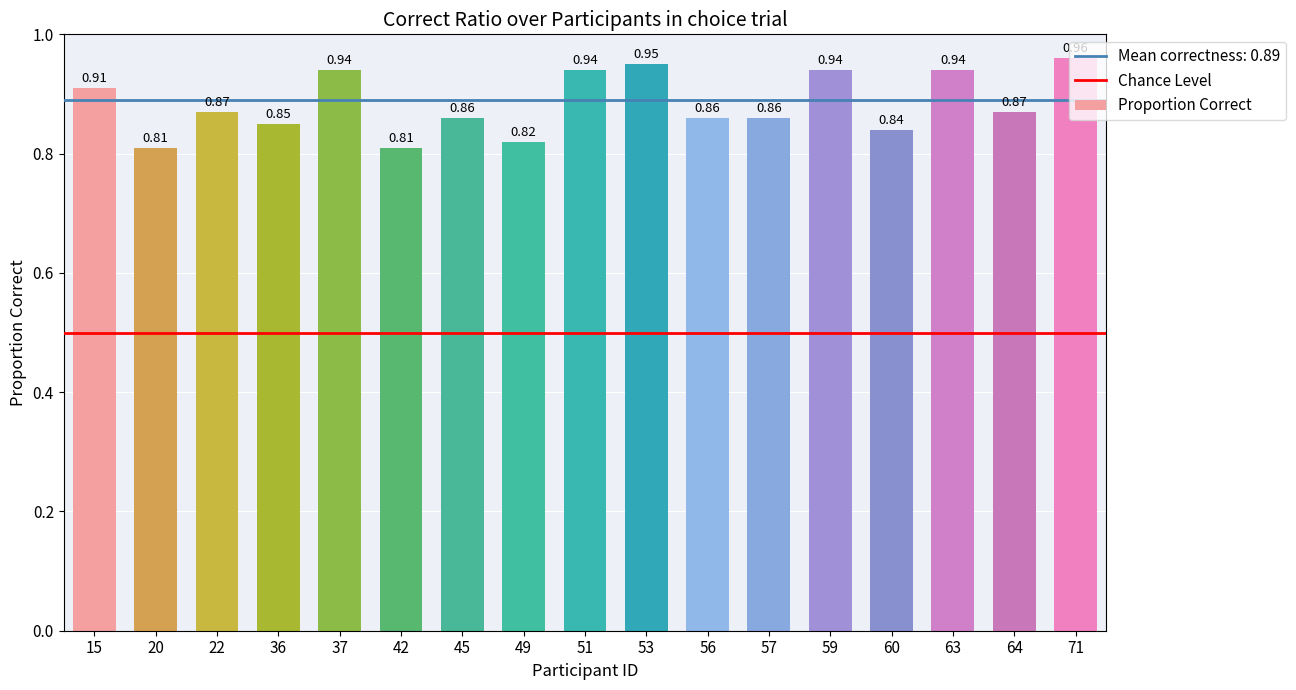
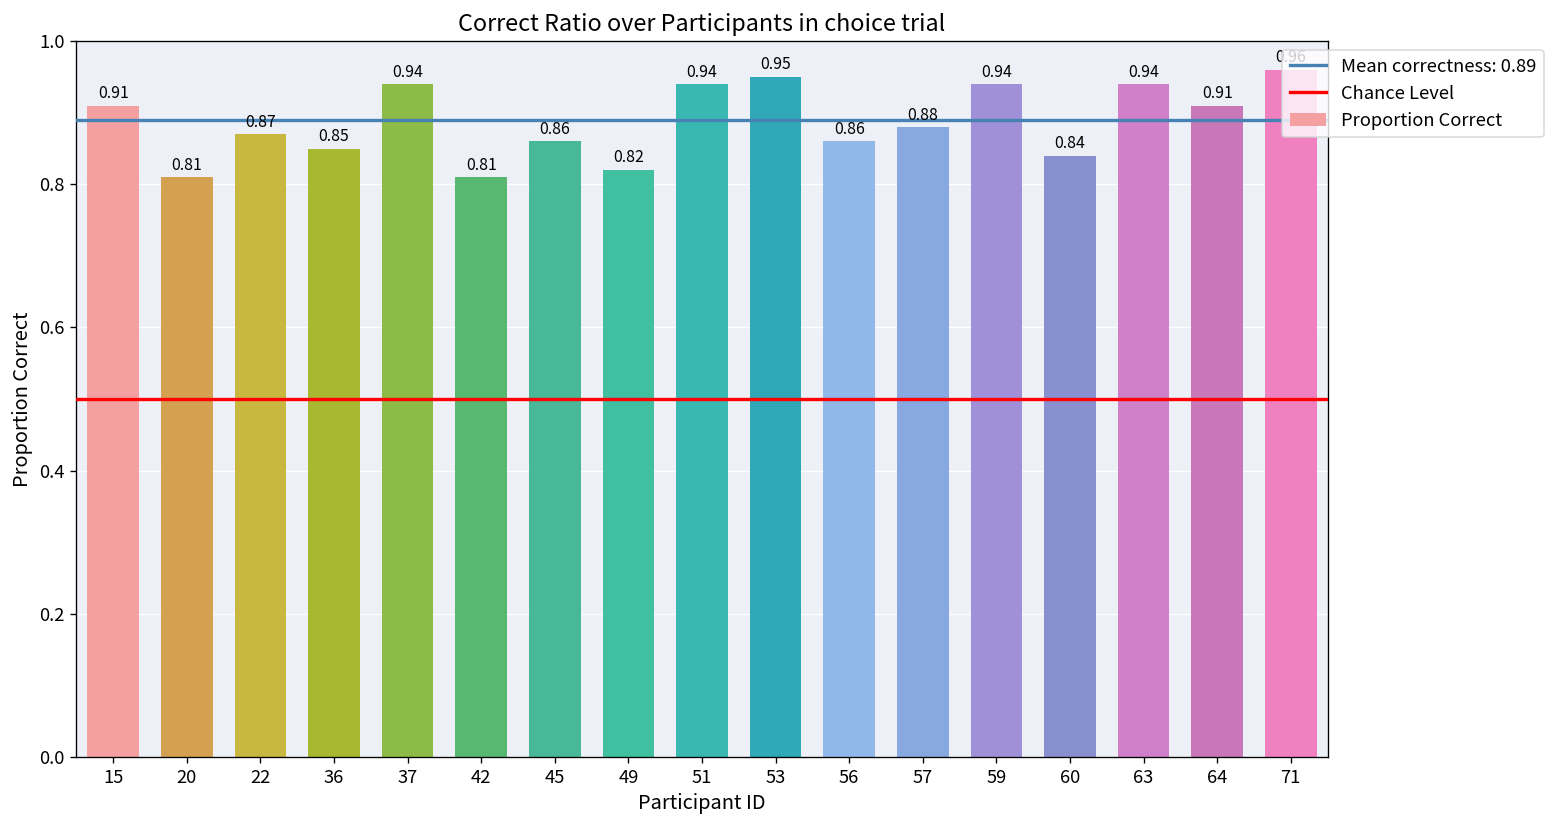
  {
    "15": 0.91,
    "20": 0.81,
    "22": 0.87,
    "36": 0.85,
    "37": 0.94,
    "42": 0.81,
    "45": 0.86,
    "49": 0.82,
    "51": 0.94,
    "53": 0.95,
    "56": 0.86,
-   "57": 0.86,
+   "57": 0.88,
    "59": 0.94,
    "60": 0.84,
    "63": 0.94,
-   "64": 0.87
+   "64": 0.91
  }
